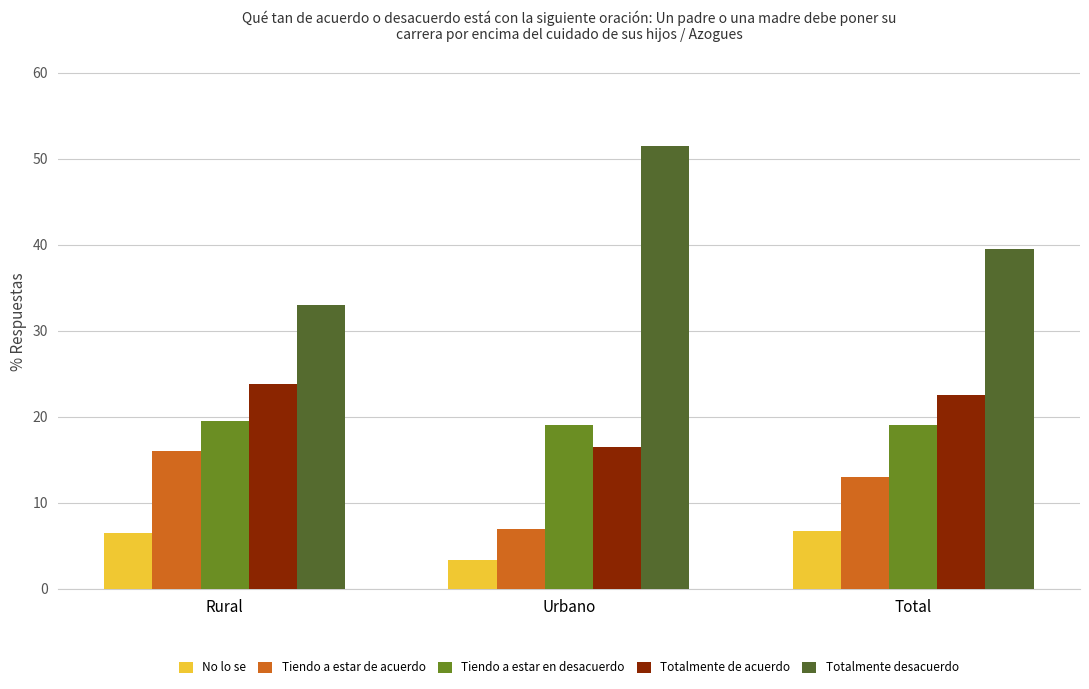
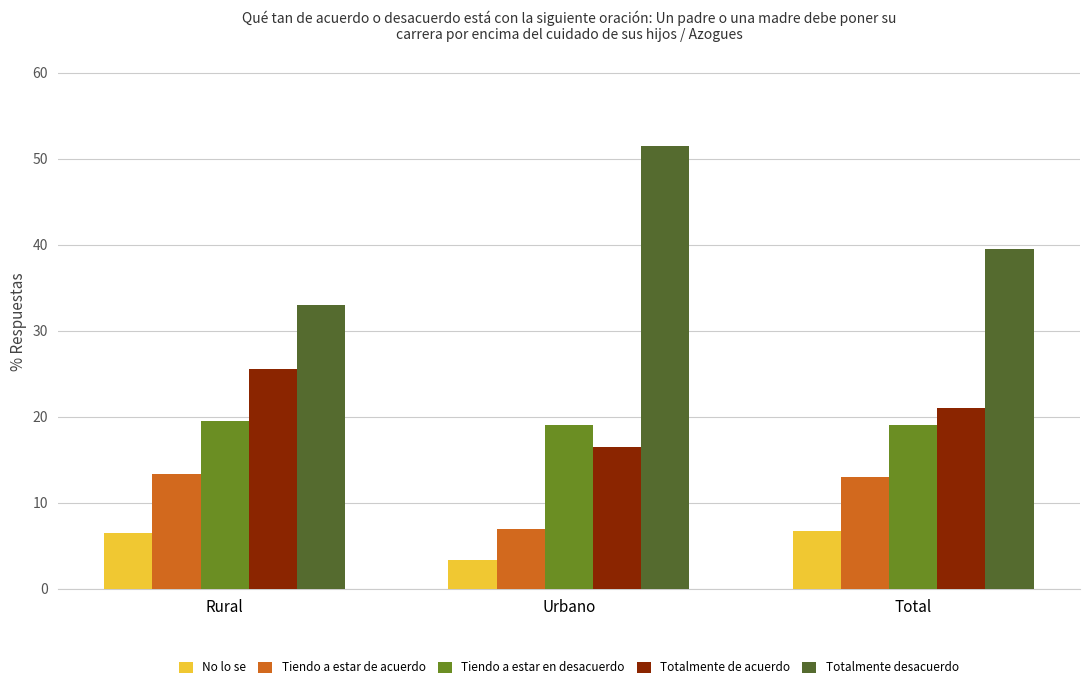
  {
    "No lo se": {
      "Rural": 7,
      "Urbano": 3,
      "Total": 7
    },
    "Tiendo a estar de acuerdo": {
-     "Rural": 16,
+     "Rural": 13,
      "Urbano": 7,
      "Total": 13
    },
    "Totalmente de acuerdo": {
-     "Rural": 24,
+     "Rural": 26,
      "Urbano": 17,
-     "Total": 23
+     "Total": 21
    }
  }
